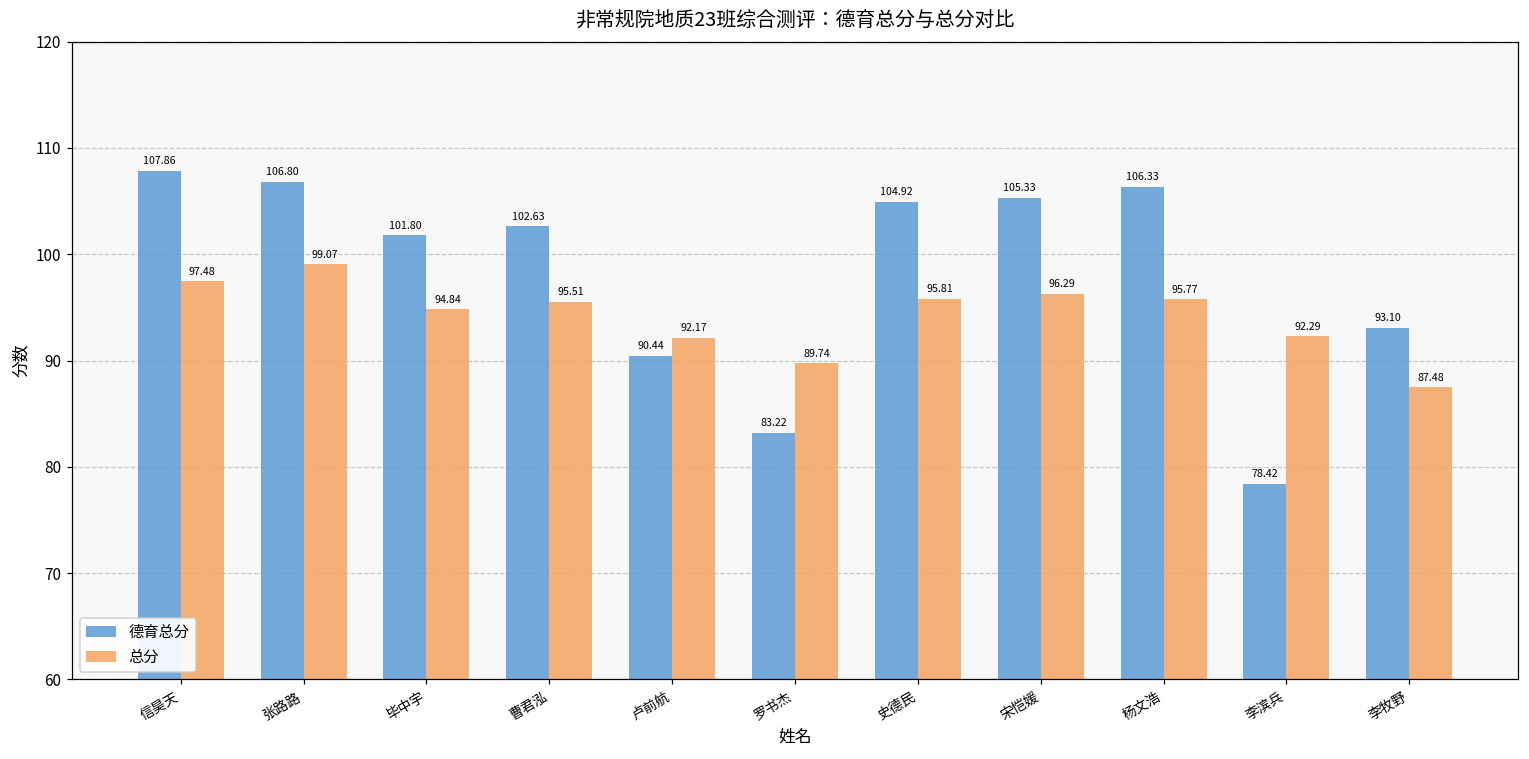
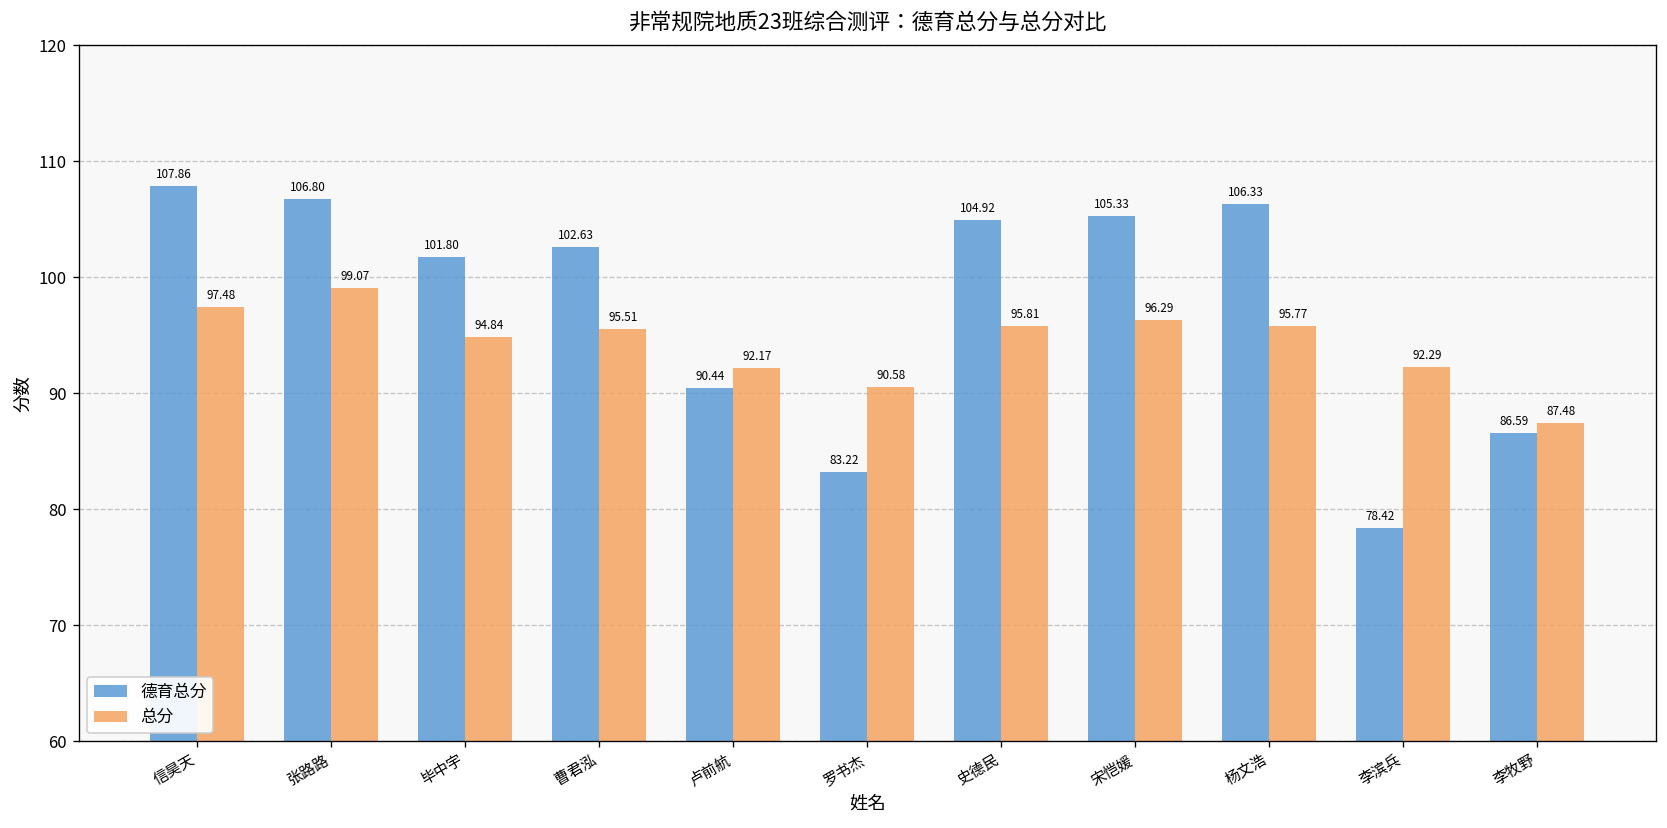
  {
    "德育总分": {
      "信昊天": 107.86,
      "张路路": 106.80,
      "毕中宇": 101.80,
      "曹君泓": 102.63,
      "卢前航": 90.44,
      "罗书杰": 83.22,
      "史德民": 104.92,
      "宋恺媛": 105.33,
      "杨文浩": 106.33,
      "李滨兵": 78.42,
-     "李牧野": 93.10
+     "李牧野": 86.59
    },
    "总分": {
      "信昊天": 97.48,
      "张路路": 99.07,
      "毕中宇": 94.84,
      "曹君泓": 95.51,
      "卢前航": 92.17,
-     "罗书杰": 89.74,
+     "罗书杰": 90.58,
      "史德民": 95.81,
      "宋恺媛": 96.29,
      "杨文浩": 95.77,
      "李滨兵": 92.29,
      "李牧野": 87.48
    }
  }
